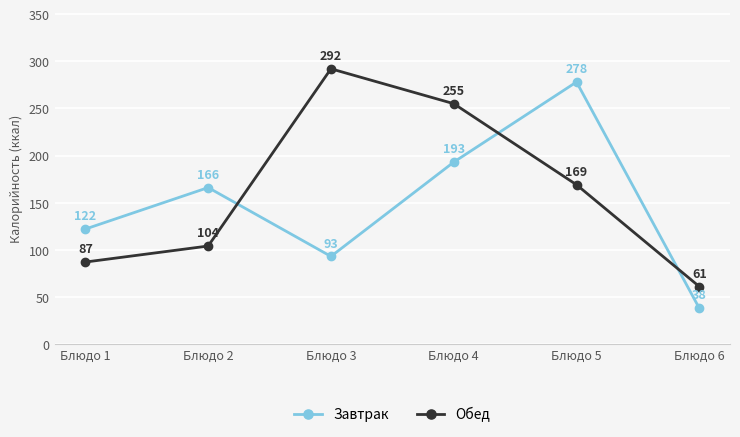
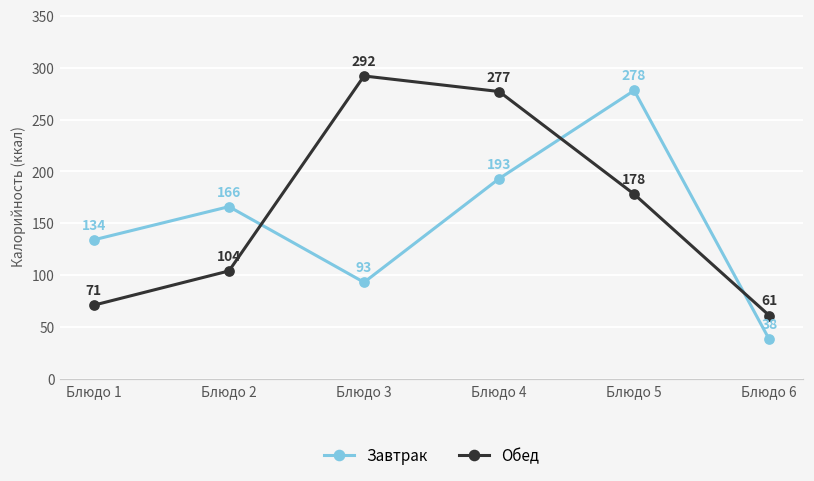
  {
    "Завтрак": {
-     "Блюдо 1": 122,
+     "Блюдо 1": 134,
      "Блюдо 2": 166,
      "Блюдо 3": 93,
      "Блюдо 4": 193,
      "Блюдо 5": 278
    },
    "Обед": {
-     "Блюдо 1": 87,
+     "Блюдо 1": 71,
      "Блюдо 2": 104,
      "Блюдо 3": 292,
-     "Блюдо 4": 255,
-     "Блюдо 5": 169,
+     "Блюдо 4": 277,
+     "Блюдо 5": 178,
      "Блюдо 6": 61
    }
  }
